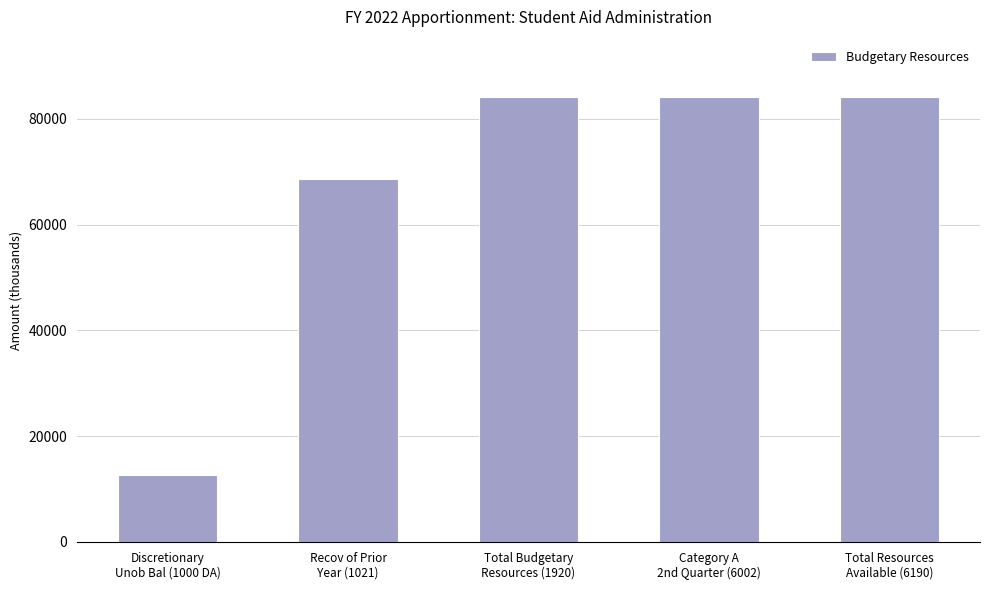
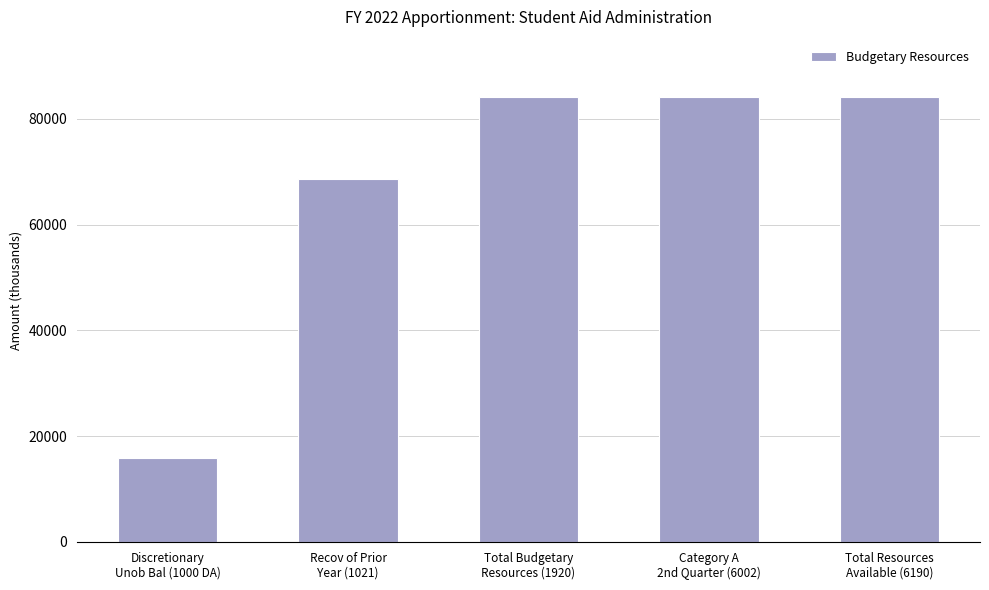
  {
-   "Discretionary Unob Bal (1000 DA)": 13000,
+   "Discretionary Unob Bal (1000 DA)": 16000,
    "Recov of Prior Year (1021)": 69000,
    "Total Budgetary Resources (1920)": 84000,
    "Category A 2nd Quarter (6002)": 84000,
    "Total Resources Available (6190)": 84000
  }
